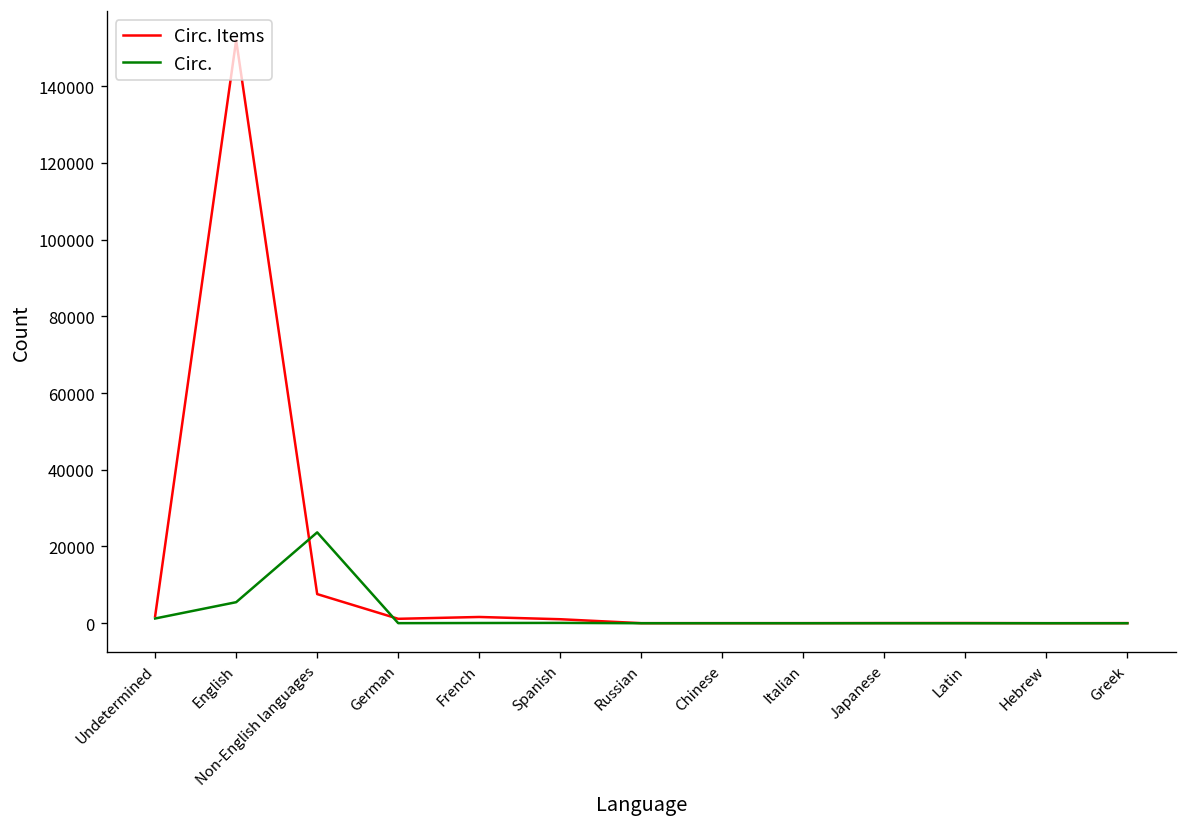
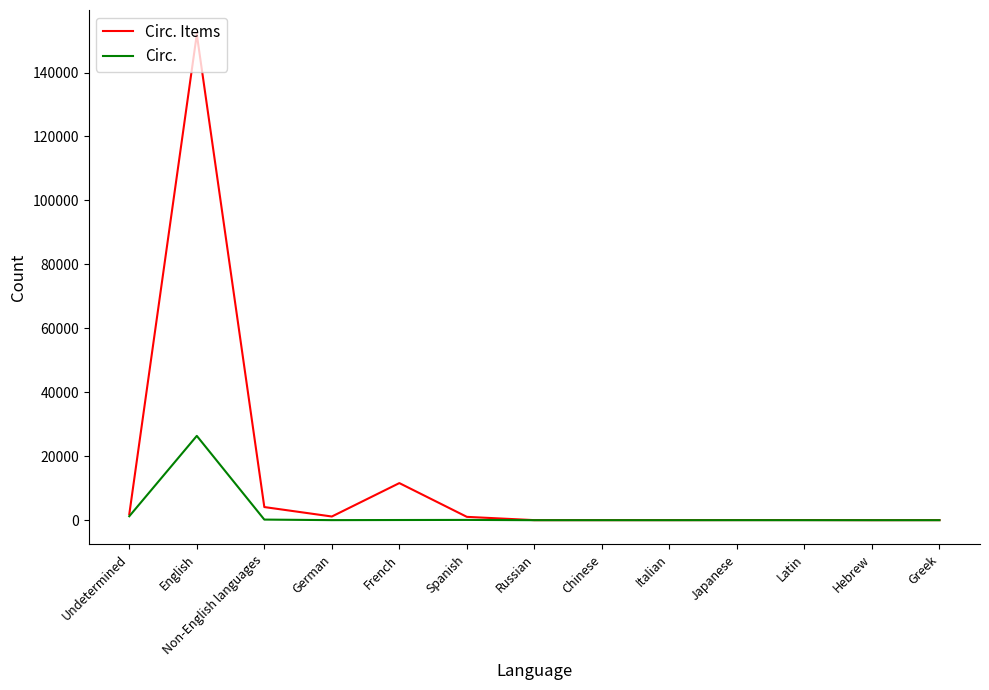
  {
    "Circ. Items": {
-     "Non-English languages": 8000,
+     "Non-English languages": 4000,
      "German": 1000,
-     "French": 2000,
+     "French": 12000,
      "Spanish": 1000
    },
    "Circ.": {
-     "English": 5000,
-     "Non-English languages": 24000,
+     "English": 26000,
+     "Non-English languages": 0,
      "German": 0,
      "French": 0,
      "Spanish": 0
    }
  }
